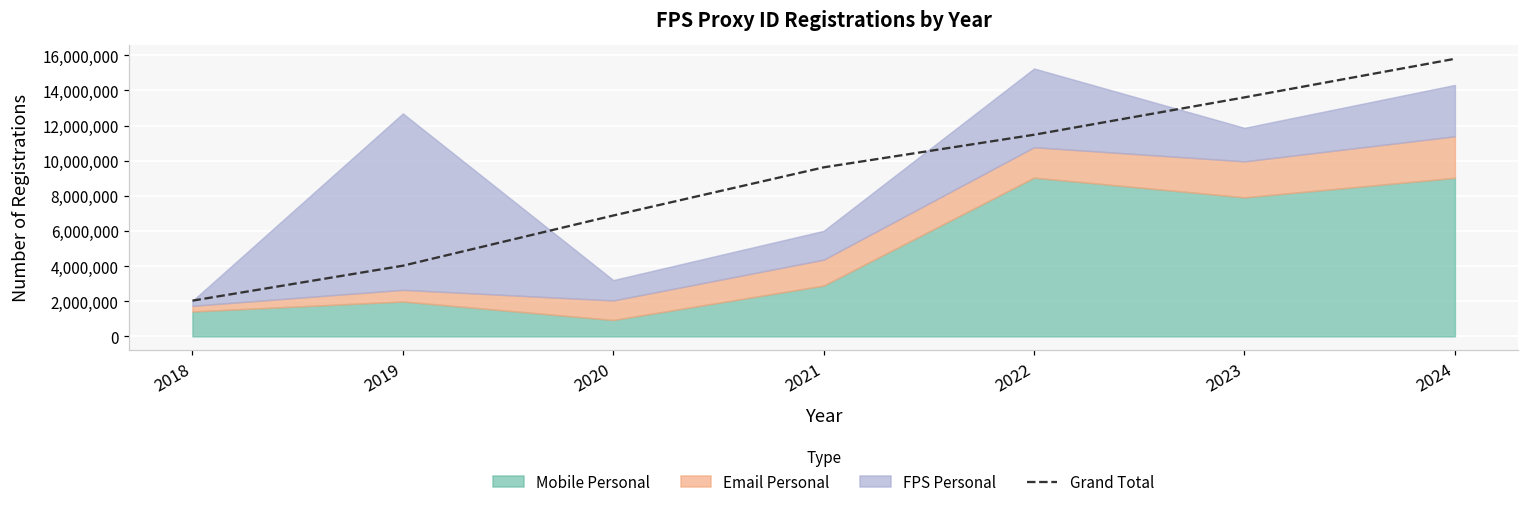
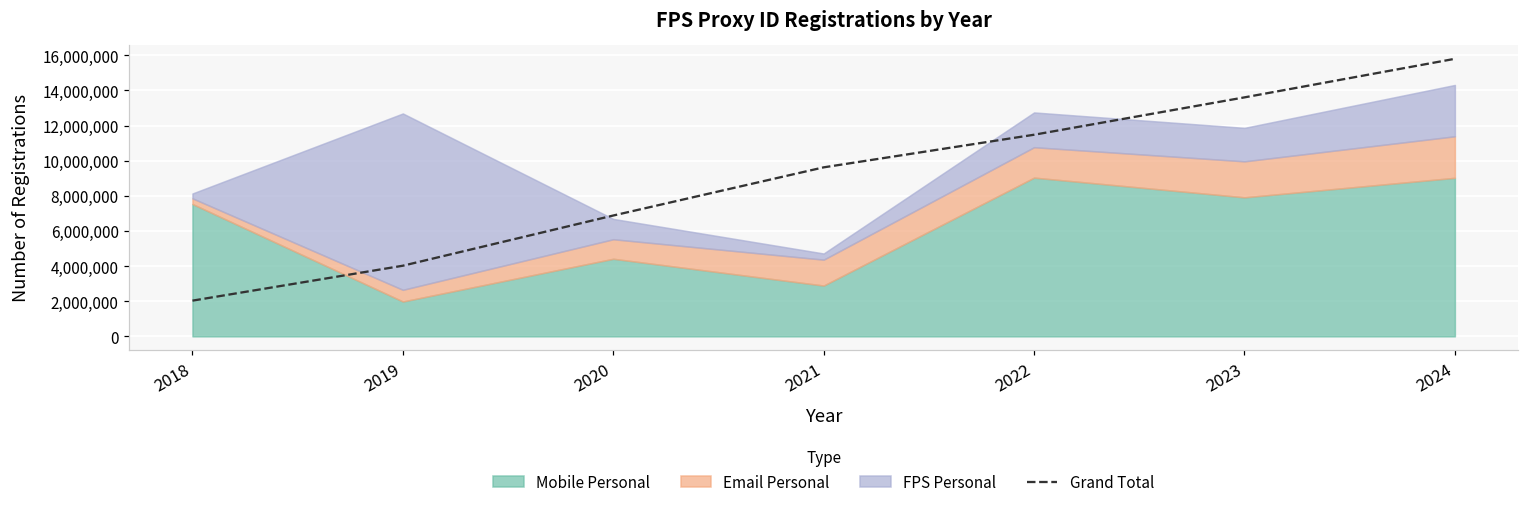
  {
    "Mobile Personal": {
-     "2018": "1,400,000",
+     "2018": "7,500,000",
      "2019": "2,000,000",
-     "2020": "900,000",
+     "2020": "4,400,000",
      "2021": "2,900,000",
      "2022": "9,000,000",
      "2023": "7,900,000",
      "2024": "9,000,000"
    },
    "Grand Total": {
      "2019": "4,000,000",
      "2020": "6,900,000",
      "2021": "9,600,000",
      "2022": "11,500,000",
      "2023": "13,600,000",
      "2024": "15,800,000"
    },
    "Email Personal": {
      "2018": "300,000",
      "2019": "700,000",
      "2020": "1,100,000",
      "2021": "1,500,000",
      "2022": "1,700,000",
      "2023": "2,000,000",
      "2024": "2,400,000"
    },
    "FPS Personal": {
      "2019": "10,000,000",
      "2020": "1,200,000",
-     "2021": "1,600,000",
-     "2022": "4,500,000",
+     "2021": "300,000",
+     "2022": "2,000,000",
      "2023": "1,900,000",
      "2024": "2,900,000"
    }
  }
